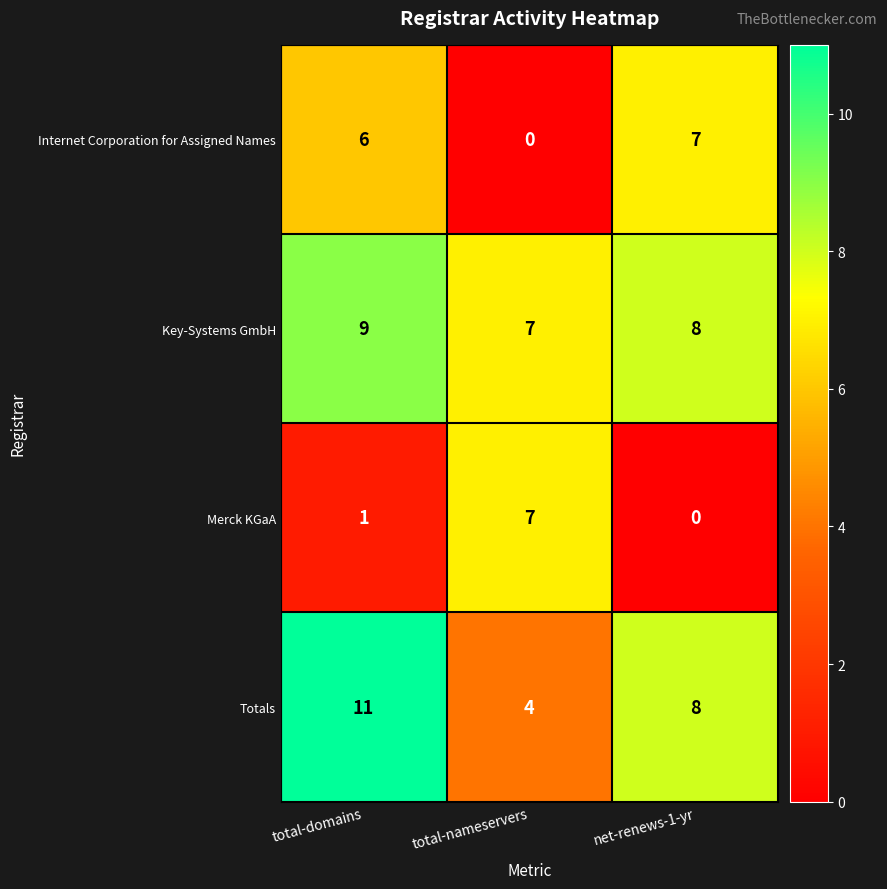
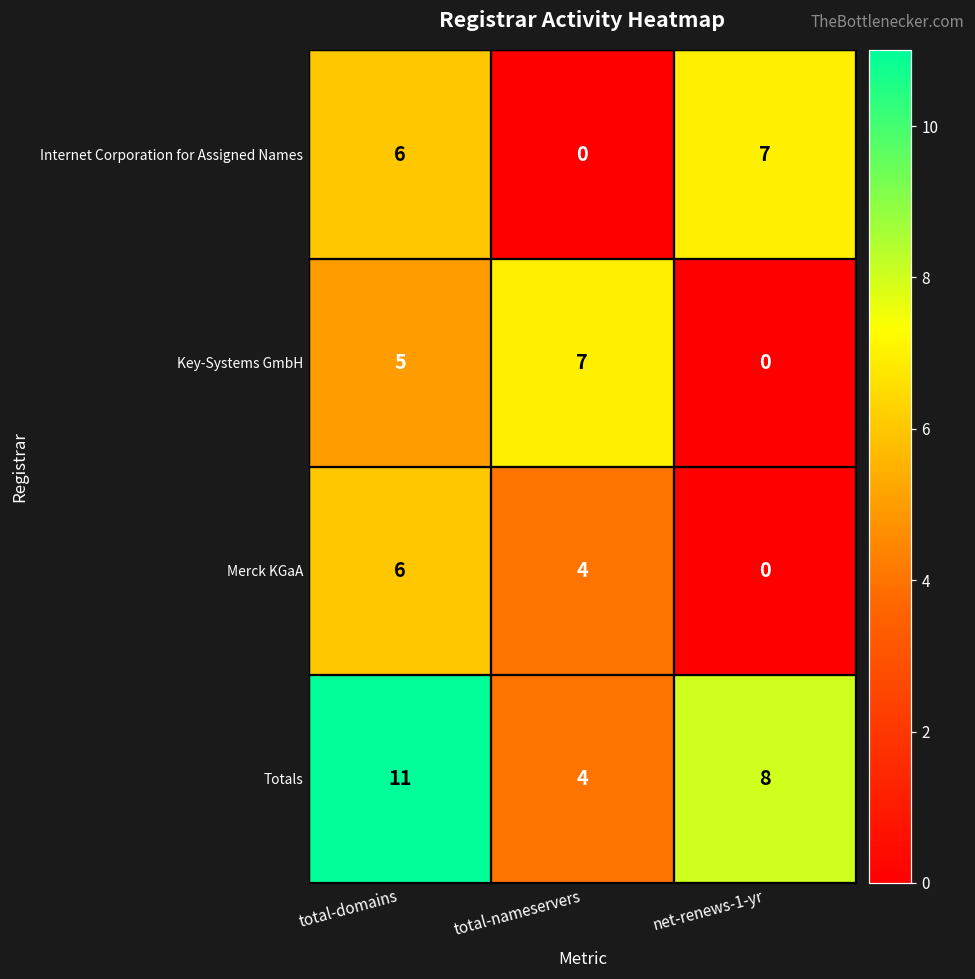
  {
    "Internet Corporation for Assigned Names": {
      "total-domains": 6,
      "total-nameservers": 0,
      "net-renews-1-yr": 7
    },
    "Key-Systems GmbH": {
-     "total-domains": 9,
+     "total-domains": 5,
      "total-nameservers": 7,
-     "net-renews-1-yr": 8
+     "net-renews-1-yr": 0
    },
    "Merck KGaA": {
-     "total-domains": 1,
-     "total-nameservers": 7,
+     "total-domains": 6,
+     "total-nameservers": 4,
      "net-renews-1-yr": 0
    },
    "Totals": {
      "total-domains": 11,
      "total-nameservers": 4,
      "net-renews-1-yr": 8
    }
  }
